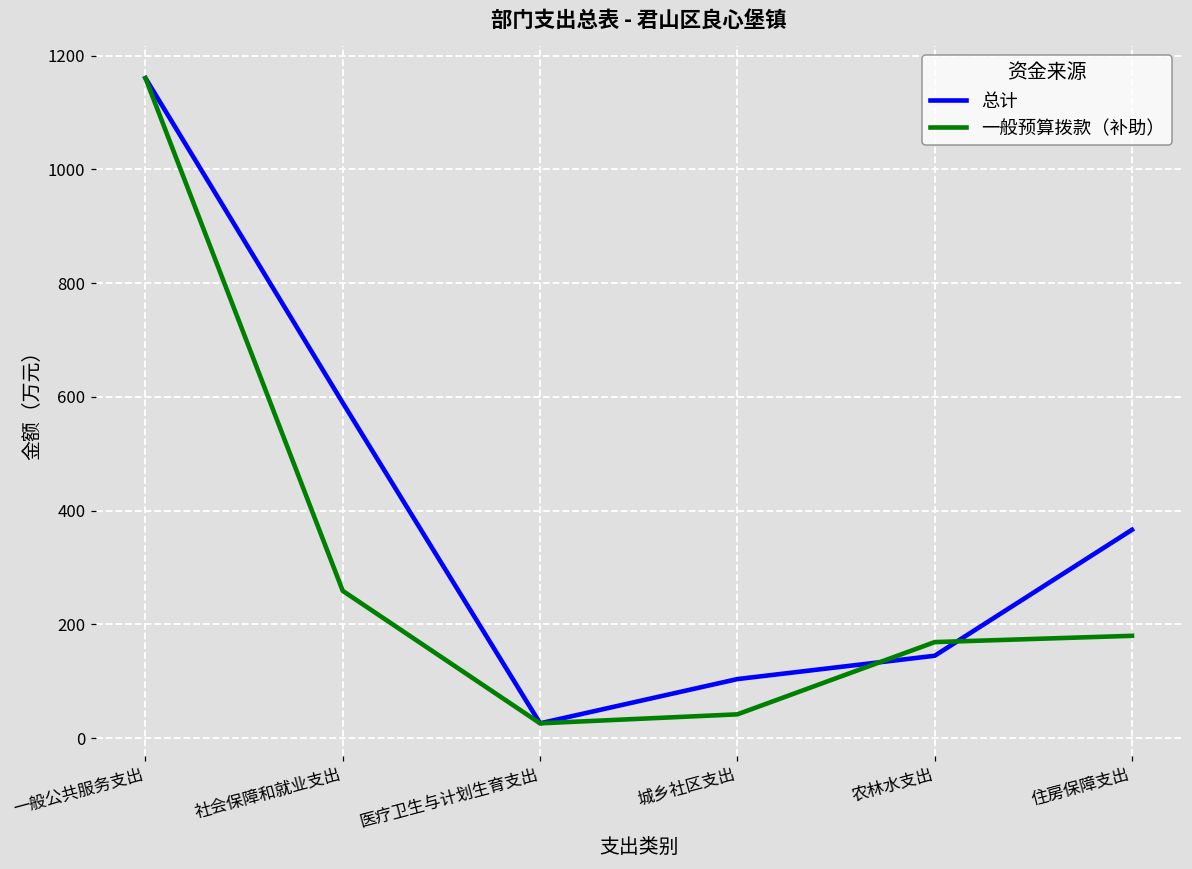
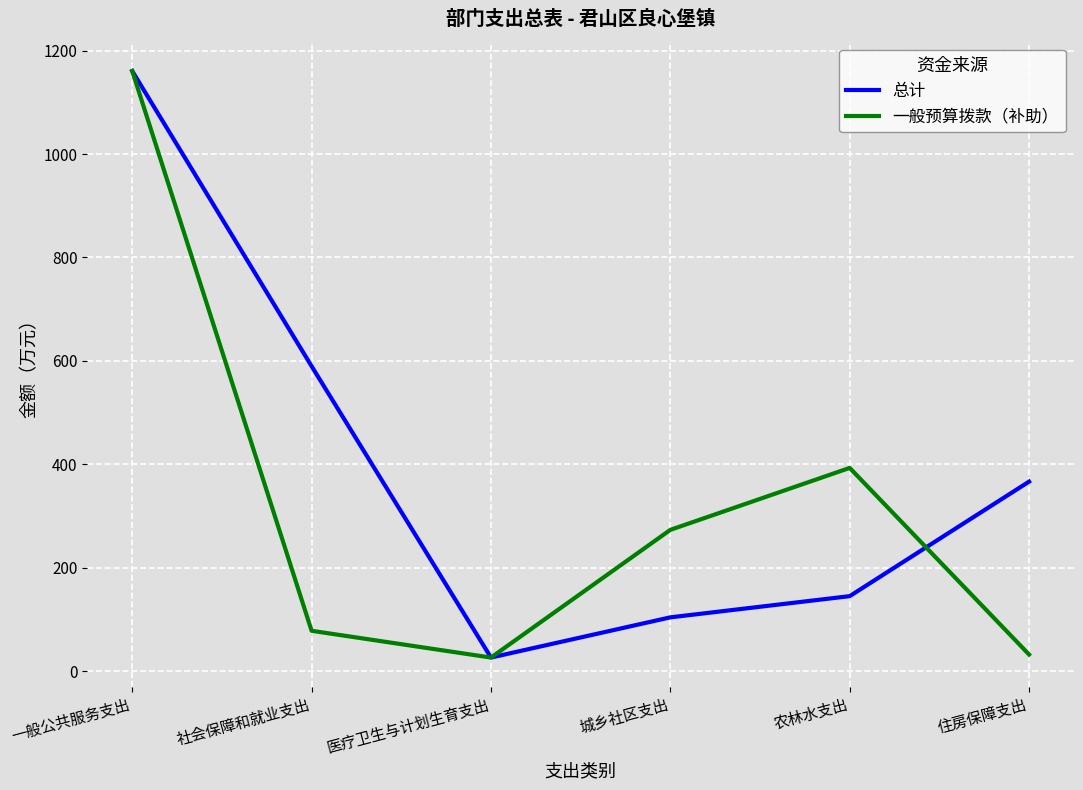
  {
    "总计": {
      "社会保障和就业支出": 590,
      "城乡社区支出": 100,
      "农林水支出": 150,
      "住房保障支出": 370
    },
    "一般预算拨款（补助）": {
-     "社会保障和就业支出": 260,
-     "城乡社区支出": 40,
-     "农林水支出": 170,
-     "住房保障支出": 180
+     "社会保障和就业支出": 80,
+     "城乡社区支出": 270,
+     "农林水支出": 390,
+     "住房保障支出": 30
    }
  }
